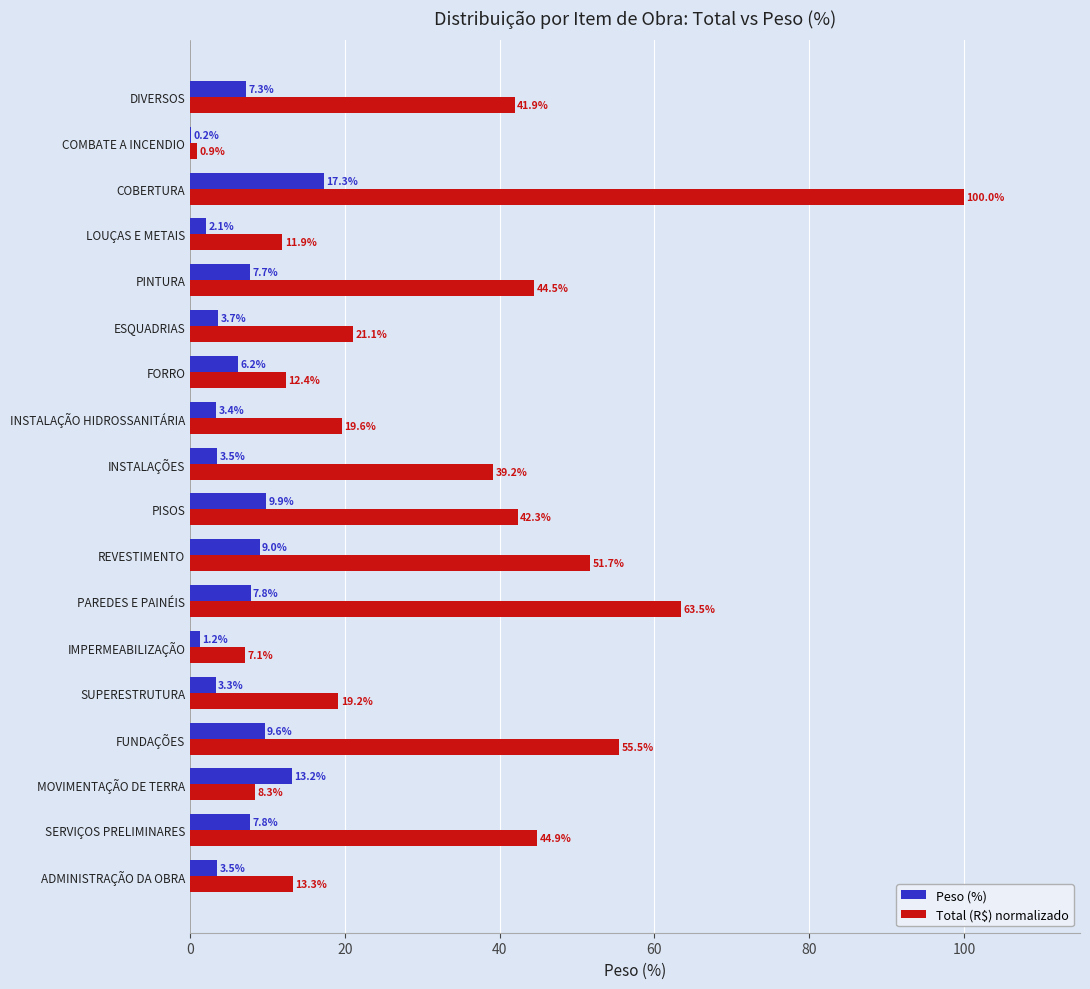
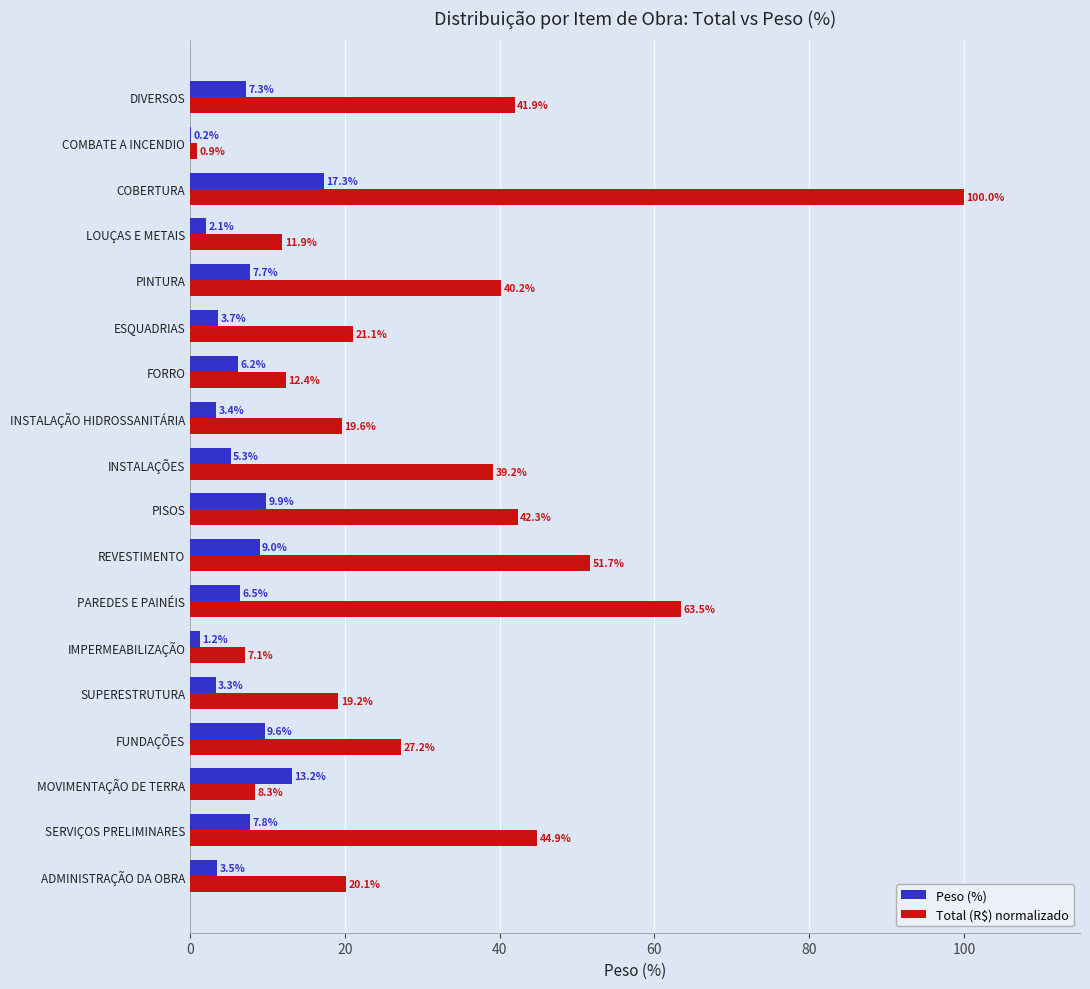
  {
    "Peso (%)": {
      "DIVERSOS": "7.3%",
      "COMBATE A INCENDIO": "0.2%",
      "COBERTURA": "17.3%",
      "LOUÇAS E METAIS": "2.1%",
      "PINTURA": "7.7%",
      "ESQUADRIAS": "3.7%",
      "FORRO": "6.2%",
      "INSTALAÇÃO HIDROSSANITÁRIA": "3.4%",
-     "INSTALAÇÕES": "3.5%",
+     "INSTALAÇÕES": "5.3%",
      "PISOS": "9.9%",
      "REVESTIMENTO": "9.0%",
-     "PAREDES E PAINÉIS": "7.8%",
+     "PAREDES E PAINÉIS": "6.5%",
      "IMPERMEABILIZAÇÃO": "1.2%",
      "SUPERESTRUTURA": "3.3%",
      "FUNDAÇÕES": "9.6%",
      "MOVIMENTAÇÃO DE TERRA": "13.2%",
      "SERVIÇOS PRELIMINARES": "7.8%",
      "ADMINISTRAÇÃO DA OBRA": "3.5%"
    },
    "Total (R$) normalizado": {
      "DIVERSOS": "41.9%",
      "COMBATE A INCENDIO": "0.9%",
      "COBERTURA": "100.0%",
      "LOUÇAS E METAIS": "11.9%",
-     "PINTURA": "44.5%",
+     "PINTURA": "40.2%",
      "ESQUADRIAS": "21.1%",
      "FORRO": "12.4%",
      "INSTALAÇÃO HIDROSSANITÁRIA": "19.6%",
      "INSTALAÇÕES": "39.2%",
      "PISOS": "42.3%",
      "REVESTIMENTO": "51.7%",
      "PAREDES E PAINÉIS": "63.5%",
      "IMPERMEABILIZAÇÃO": "7.1%",
      "SUPERESTRUTURA": "19.2%",
-     "FUNDAÇÕES": "55.5%",
+     "FUNDAÇÕES": "27.2%",
      "MOVIMENTAÇÃO DE TERRA": "8.3%",
      "SERVIÇOS PRELIMINARES": "44.9%",
-     "ADMINISTRAÇÃO DA OBRA": "13.3%"
+     "ADMINISTRAÇÃO DA OBRA": "20.1%"
    }
  }
